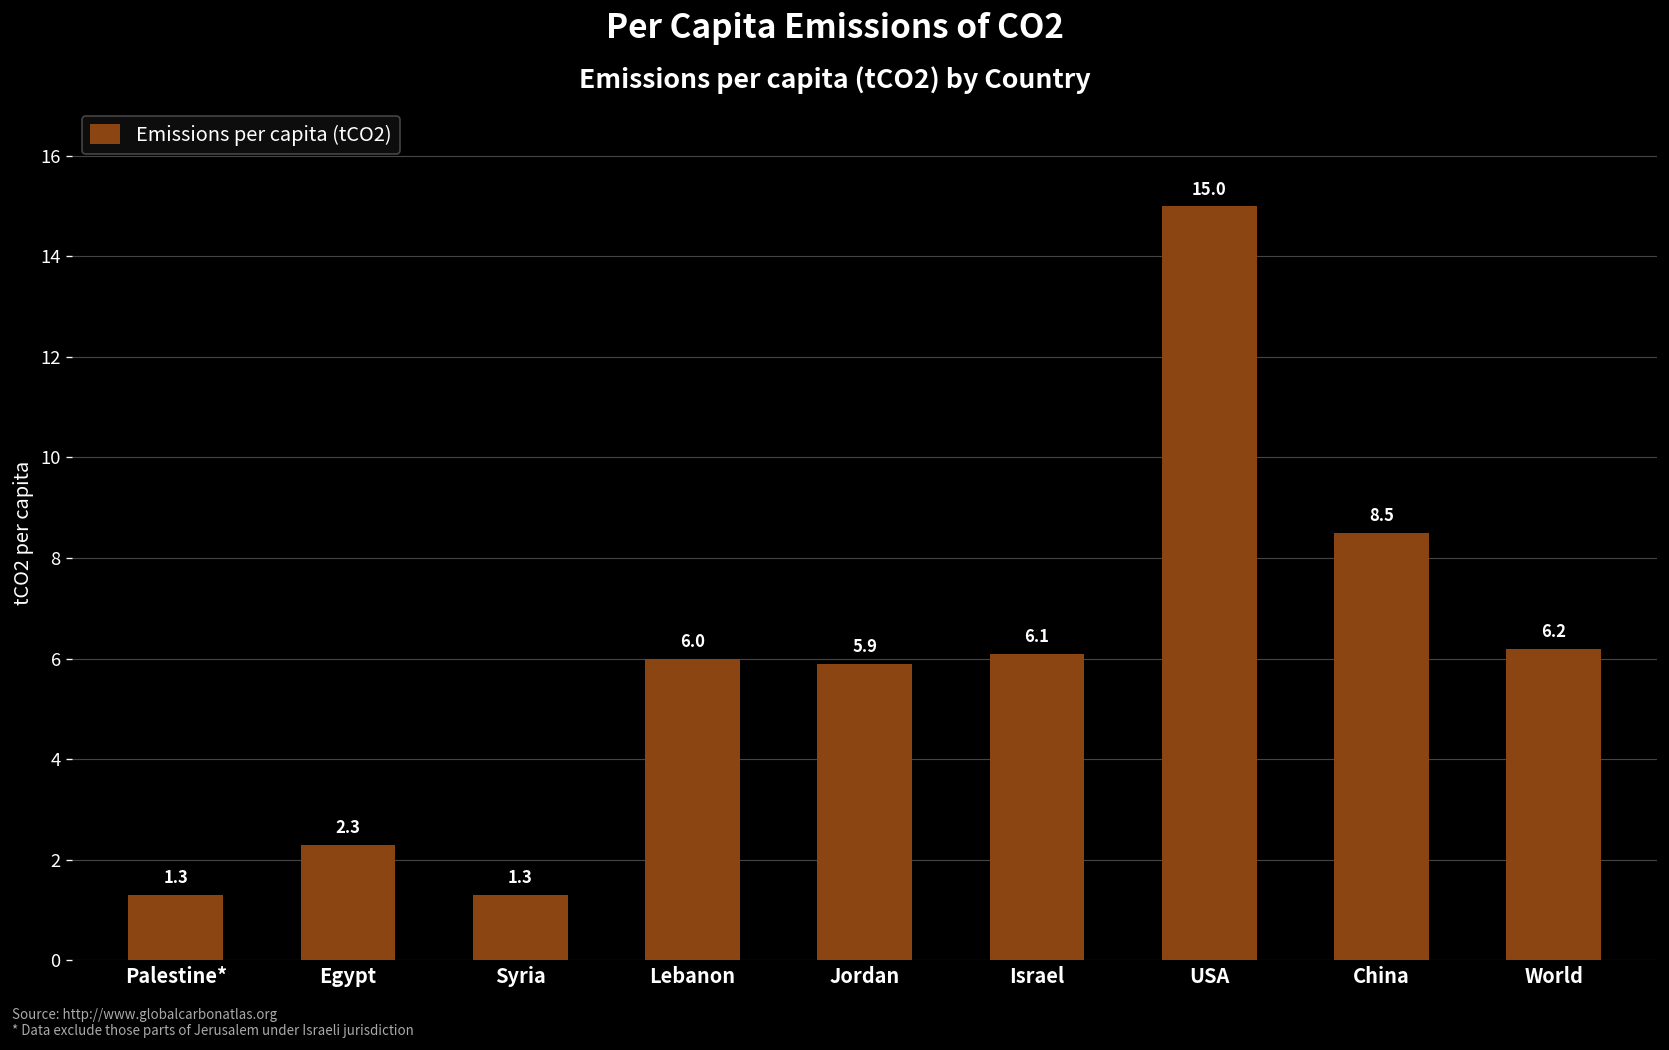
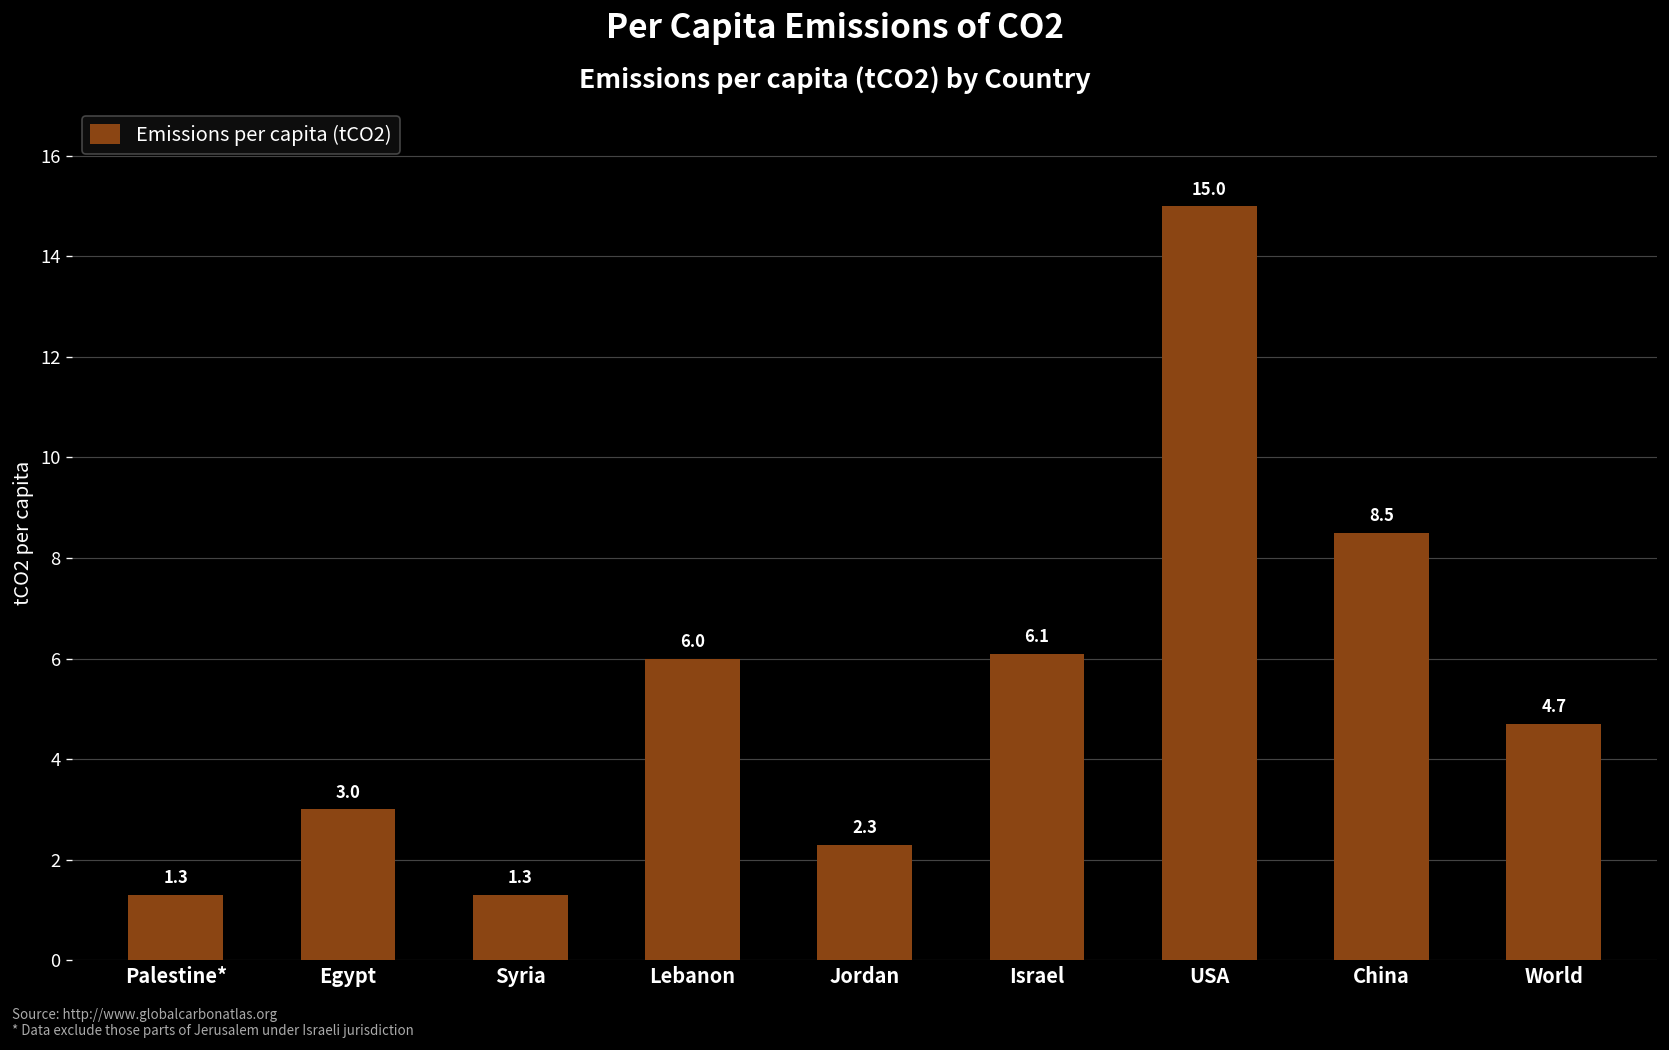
  {
    "Palestine*": 1.3,
-   "Egypt": 2.3,
+   "Egypt": 3.0,
    "Syria": 1.3,
    "Lebanon": 6.0,
-   "Jordan": 5.9,
+   "Jordan": 2.3,
    "Israel": 6.1,
    "USA": 15.0,
    "China": 8.5,
-   "World": 6.2
+   "World": 4.7
  }
